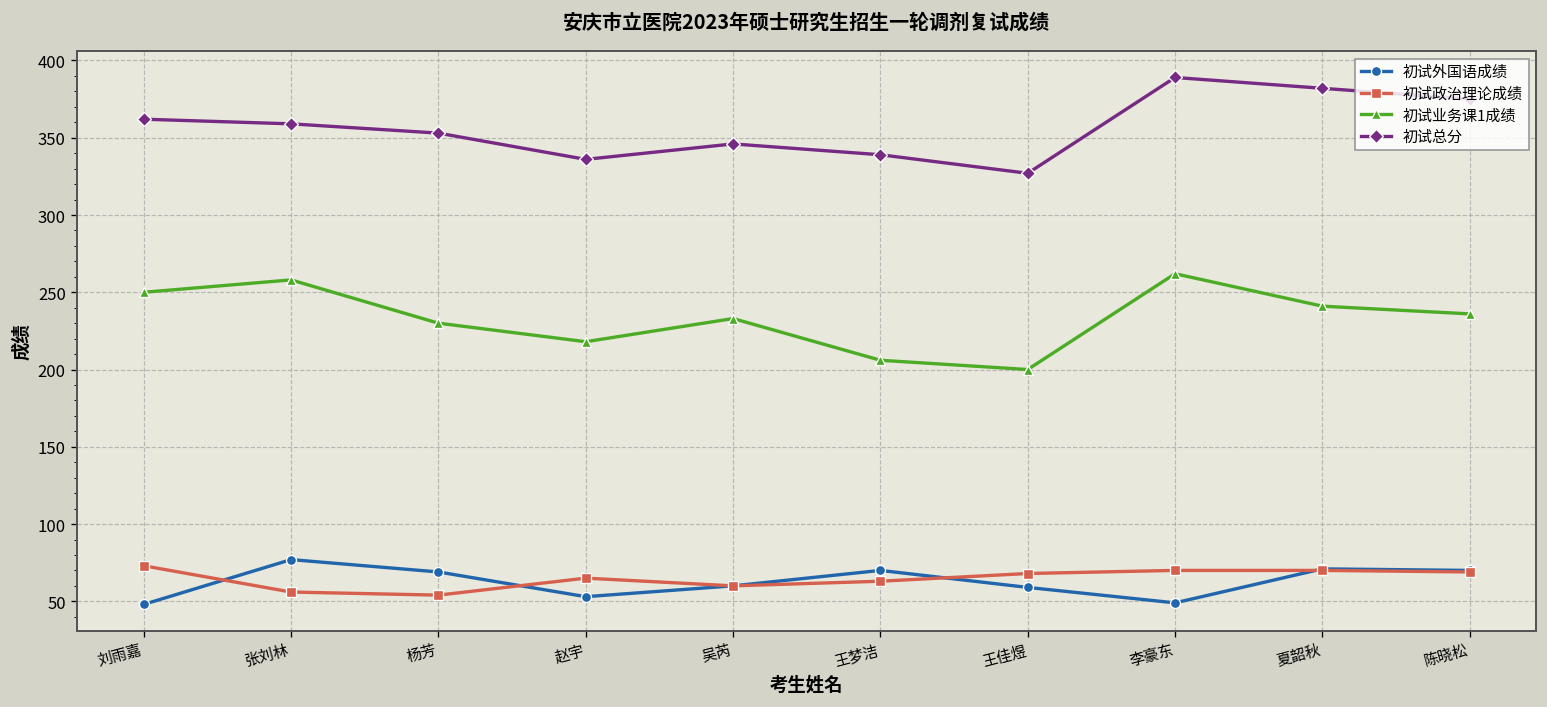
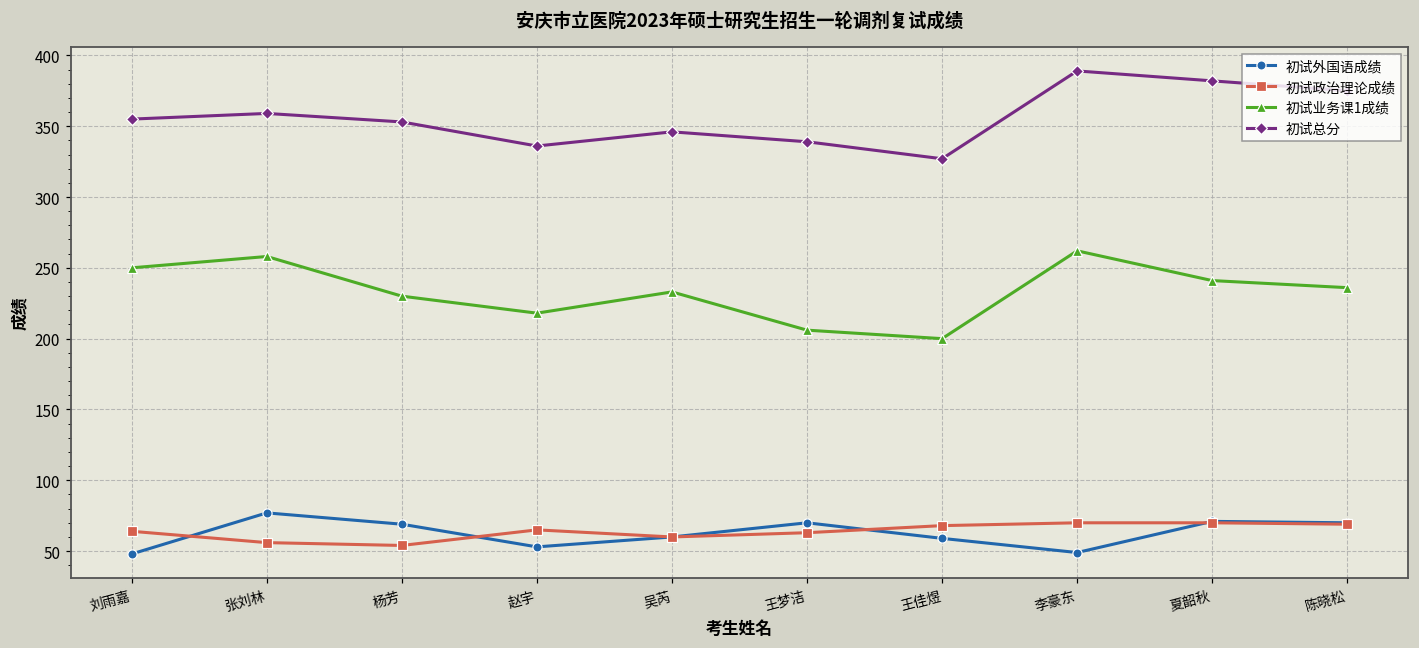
  {
    "初试外国语成绩": {
      "刘雨嘉": 48,
      "张刘林": 77,
      "杨芳": 69,
      "赵宇": 53,
      "王梦洁": 70,
      "王佳煜": 59,
      "李豪东": 49
    },
    "初试政治理论成绩": {
-     "刘雨嘉": 73,
+     "刘雨嘉": 64,
      "张刘林": 56,
      "杨芳": 54,
      "赵宇": 65,
      "王梦洁": 63,
      "王佳煜": 68,
      "李豪东": 70
    },
    "初试业务课1成绩": {
      "刘雨嘉": 250,
      "张刘林": 258,
      "杨芳": 230,
      "赵宇": 218,
      "吴芮": 233,
      "王梦洁": 206,
      "王佳煜": 200,
      "李豪东": 262,
      "夏韶秋": 241,
      "陈晓松": 236
    },
    "初试总分": {
-     "刘雨嘉": 362,
+     "刘雨嘉": 355,
      "张刘林": 359,
      "杨芳": 353,
      "赵宇": 336,
      "吴芮": 346,
      "王梦洁": 339,
      "王佳煜": 327,
      "李豪东": 389,
      "夏韶秋": 382
    }
  }
